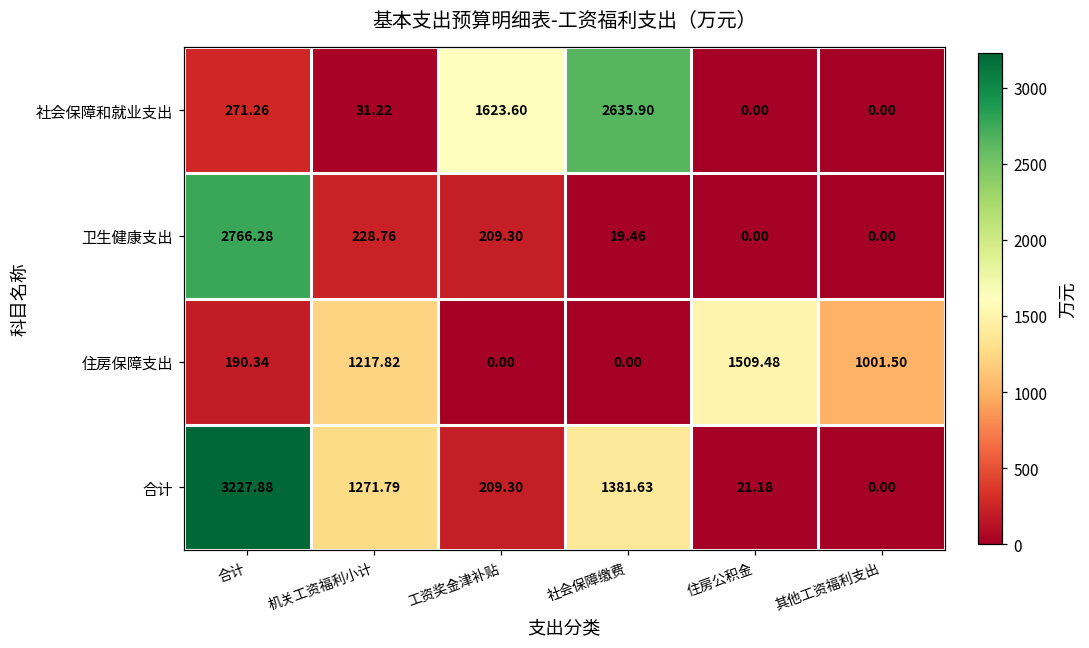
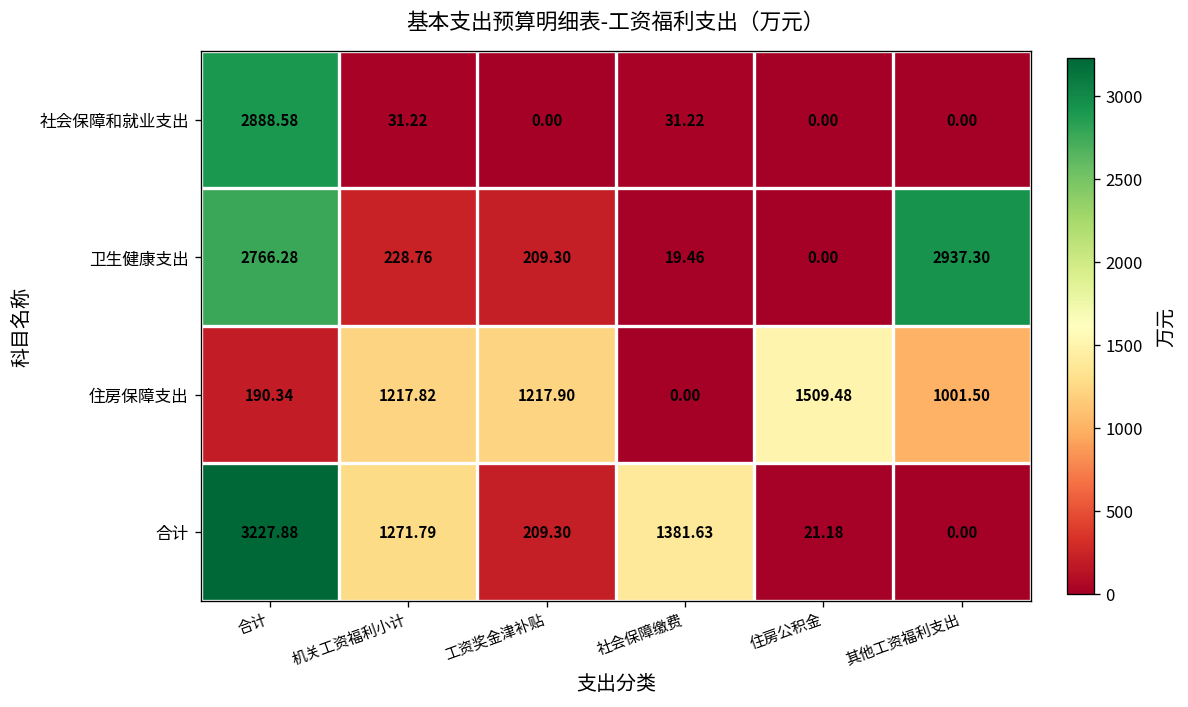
  {
    "社会保障和就业支出": {
-     "合计": 271.26,
+     "合计": 2888.58,
      "机关工资福利小计": 31.22,
-     "工资奖金津补贴": 1623.60,
-     "社会保障缴费": 2635.90,
+     "工资奖金津补贴": 0.00,
+     "社会保障缴费": 31.22,
      "住房公积金": 0.00,
      "其他工资福利支出": 0.00
    },
    "卫生健康支出": {
      "合计": 2766.28,
      "机关工资福利小计": 228.76,
      "工资奖金津补贴": 209.30,
      "社会保障缴费": 19.46,
      "住房公积金": 0.00,
-     "其他工资福利支出": 0.00
+     "其他工资福利支出": 2937.30
    },
    "住房保障支出": {
      "合计": 190.34,
      "机关工资福利小计": 1217.82,
-     "工资奖金津补贴": 0.00,
+     "工资奖金津补贴": 1217.90,
      "社会保障缴费": 0.00,
      "住房公积金": 1509.48,
      "其他工资福利支出": 1001.50
    },
    "合计": {
      "合计": 3227.88,
      "机关工资福利小计": 1271.79,
      "工资奖金津补贴": 209.30,
      "社会保障缴费": 1381.63,
      "住房公积金": 21.18,
      "其他工资福利支出": 0.00
    }
  }
